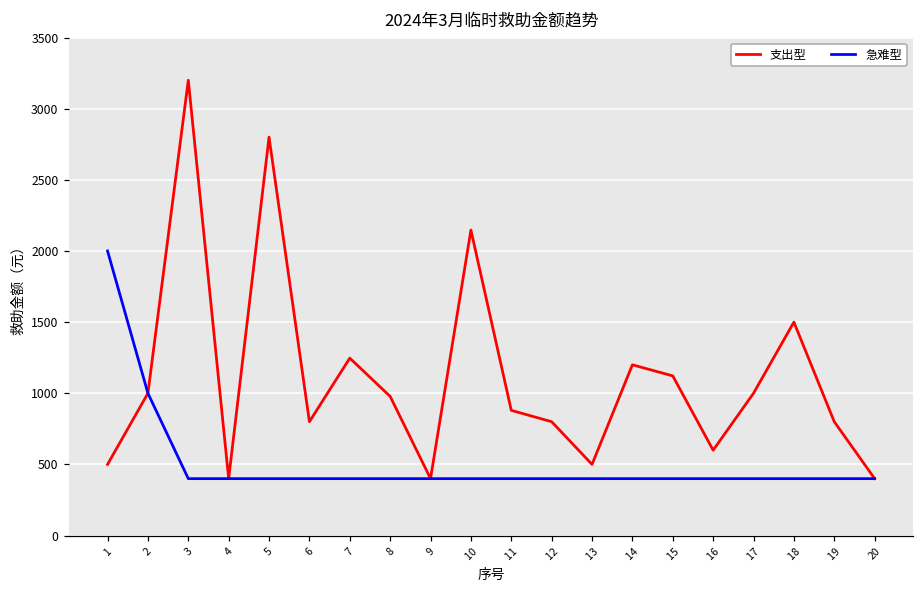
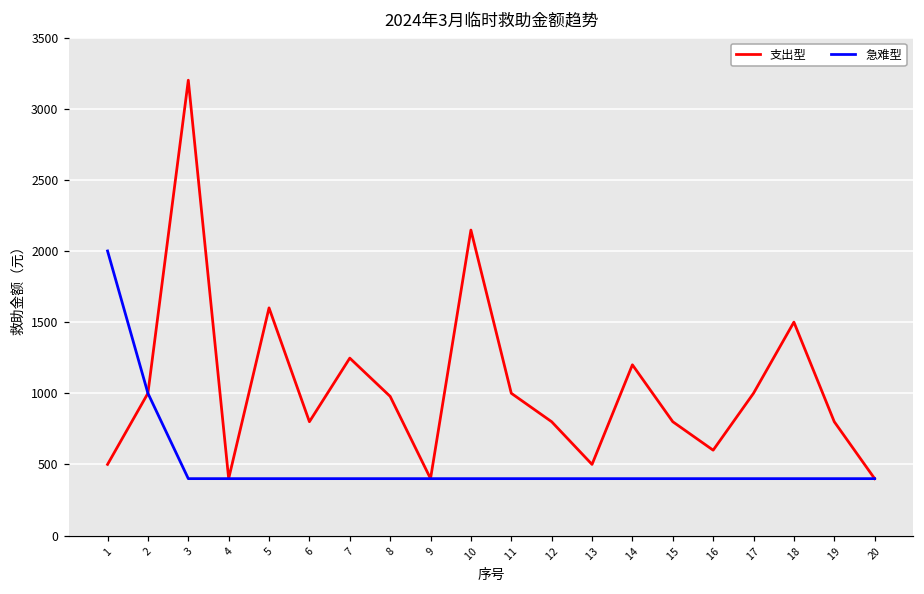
  {
    "支出型": {
      "1": 500,
      "3": 3200,
-     "5": 2800,
+     "5": 1600,
      "6": 800,
      "7": 1250,
      "8": 980,
      "10": 2150,
-     "11": 880,
+     "11": 1000,
      "12": 800,
      "13": 500,
      "14": 1200,
-     "15": 1120,
+     "15": 800,
      "16": 600,
      "17": 1000,
      "18": 1500,
      "19": 800
    },
    "急难型": {
      "1": 2000,
      "3": 400,
      "5": 400,
      "6": 400,
      "7": 400,
      "8": 400,
      "10": 400,
      "11": 400,
      "12": 400,
      "13": 400,
      "14": 400,
      "15": 400,
      "16": 400,
      "17": 400,
      "18": 400,
      "19": 400
    }
  }
